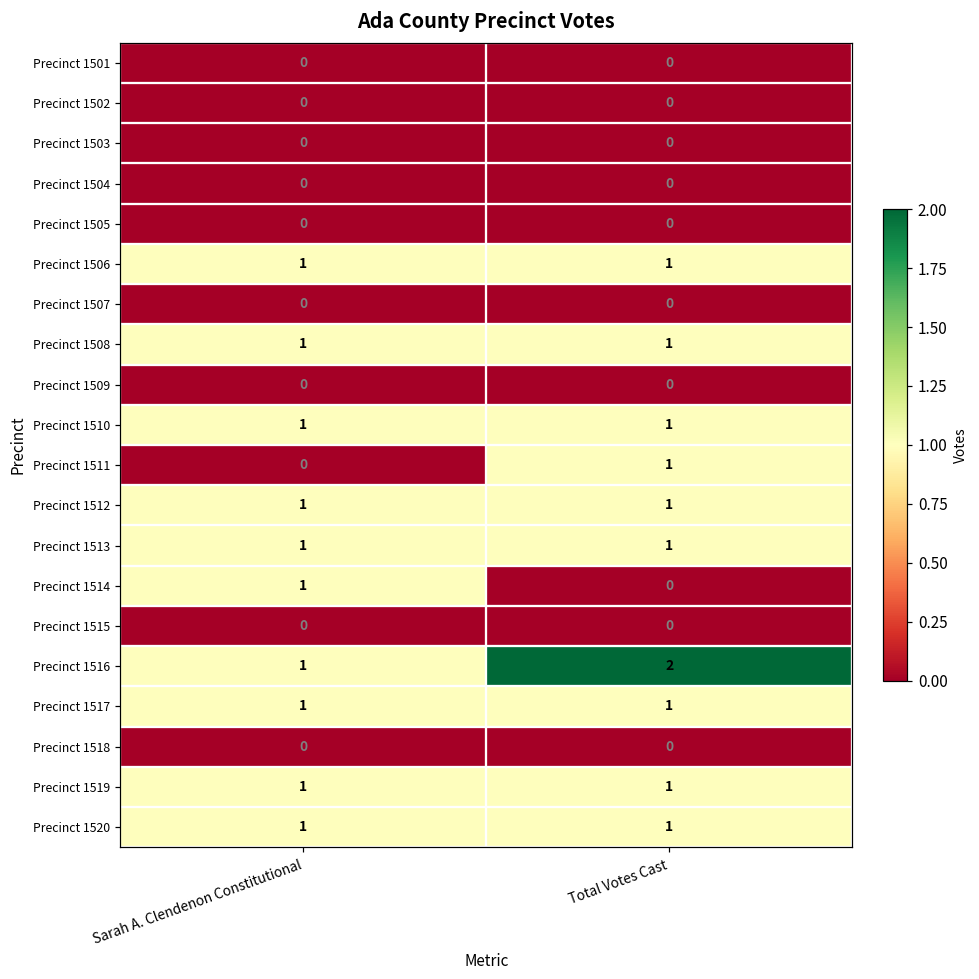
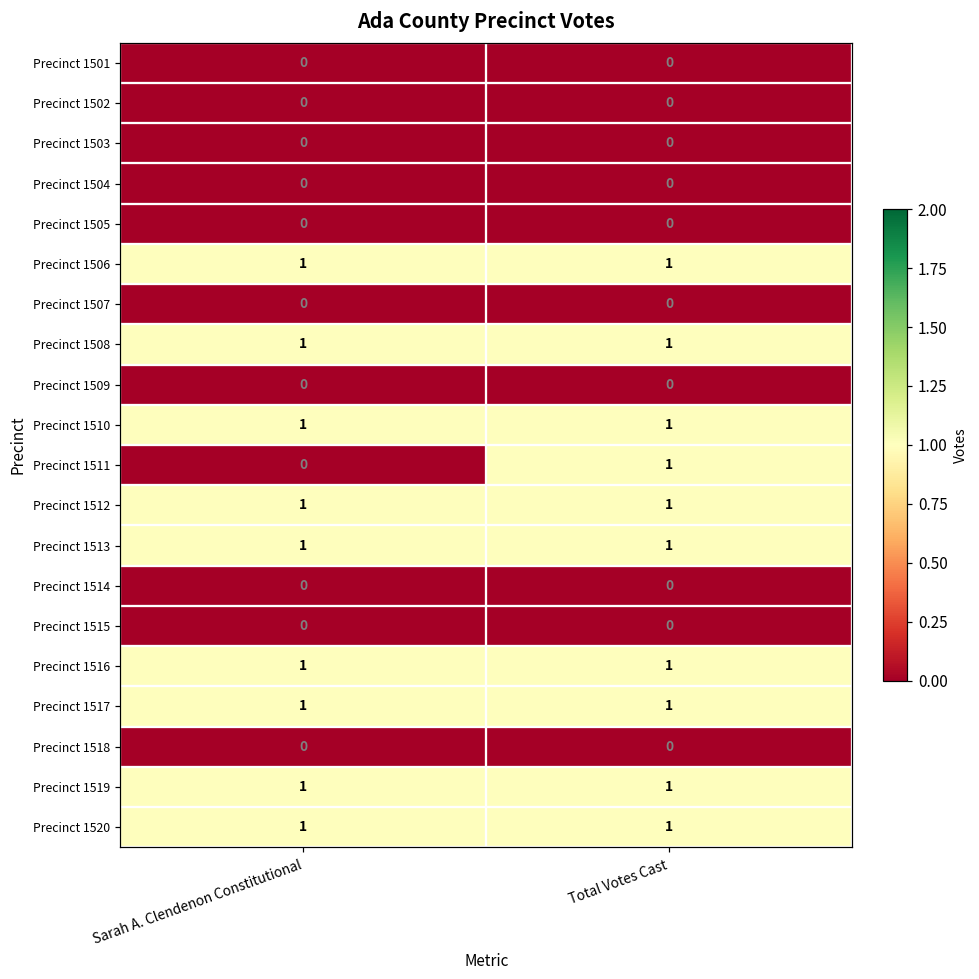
  {
    "Precinct 1501": {
      "Sarah A. Clendenon Constitutional": 0,
      "Total Votes Cast": 0
    },
    "Precinct 1502": {
      "Sarah A. Clendenon Constitutional": 0,
      "Total Votes Cast": 0
    },
    "Precinct 1503": {
      "Sarah A. Clendenon Constitutional": 0,
      "Total Votes Cast": 0
    },
    "Precinct 1504": {
      "Sarah A. Clendenon Constitutional": 0,
      "Total Votes Cast": 0
    },
    "Precinct 1505": {
      "Sarah A. Clendenon Constitutional": 0,
      "Total Votes Cast": 0
    },
    "Precinct 1506": {
      "Sarah A. Clendenon Constitutional": 1,
      "Total Votes Cast": 1
    },
    "Precinct 1507": {
      "Sarah A. Clendenon Constitutional": 0,
      "Total Votes Cast": 0
    },
    "Precinct 1508": {
      "Sarah A. Clendenon Constitutional": 1,
      "Total Votes Cast": 1
    },
    "Precinct 1509": {
      "Sarah A. Clendenon Constitutional": 0,
      "Total Votes Cast": 0
    },
    "Precinct 1510": {
      "Sarah A. Clendenon Constitutional": 1,
      "Total Votes Cast": 1
    },
    "Precinct 1511": {
      "Sarah A. Clendenon Constitutional": 0,
      "Total Votes Cast": 1
    },
    "Precinct 1512": {
      "Sarah A. Clendenon Constitutional": 1,
      "Total Votes Cast": 1
    },
    "Precinct 1513": {
      "Sarah A. Clendenon Constitutional": 1,
      "Total Votes Cast": 1
    },
    "Precinct 1514": {
-     "Sarah A. Clendenon Constitutional": 1,
+     "Sarah A. Clendenon Constitutional": 0,
      "Total Votes Cast": 0
    },
    "Precinct 1515": {
      "Sarah A. Clendenon Constitutional": 0,
      "Total Votes Cast": 0
    },
    "Precinct 1516": {
      "Sarah A. Clendenon Constitutional": 1,
-     "Total Votes Cast": 2
+     "Total Votes Cast": 1
    },
    "Precinct 1517": {
      "Sarah A. Clendenon Constitutional": 1,
      "Total Votes Cast": 1
    },
    "Precinct 1518": {
      "Sarah A. Clendenon Constitutional": 0,
      "Total Votes Cast": 0
    },
    "Precinct 1519": {
      "Sarah A. Clendenon Constitutional": 1,
      "Total Votes Cast": 1
    },
    "Precinct 1520": {
      "Sarah A. Clendenon Constitutional": 1,
      "Total Votes Cast": 1
    }
  }
